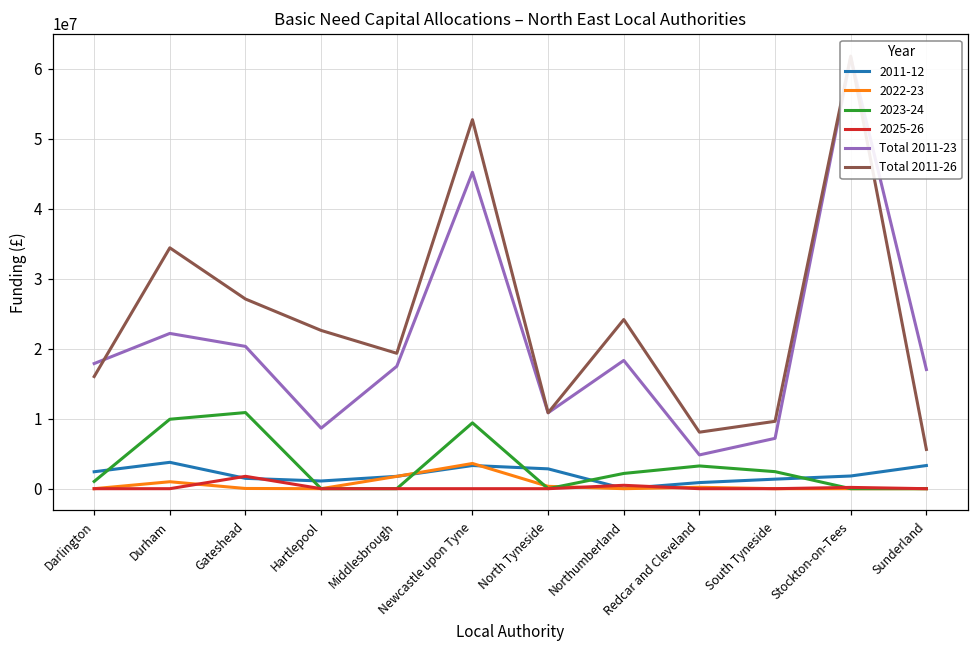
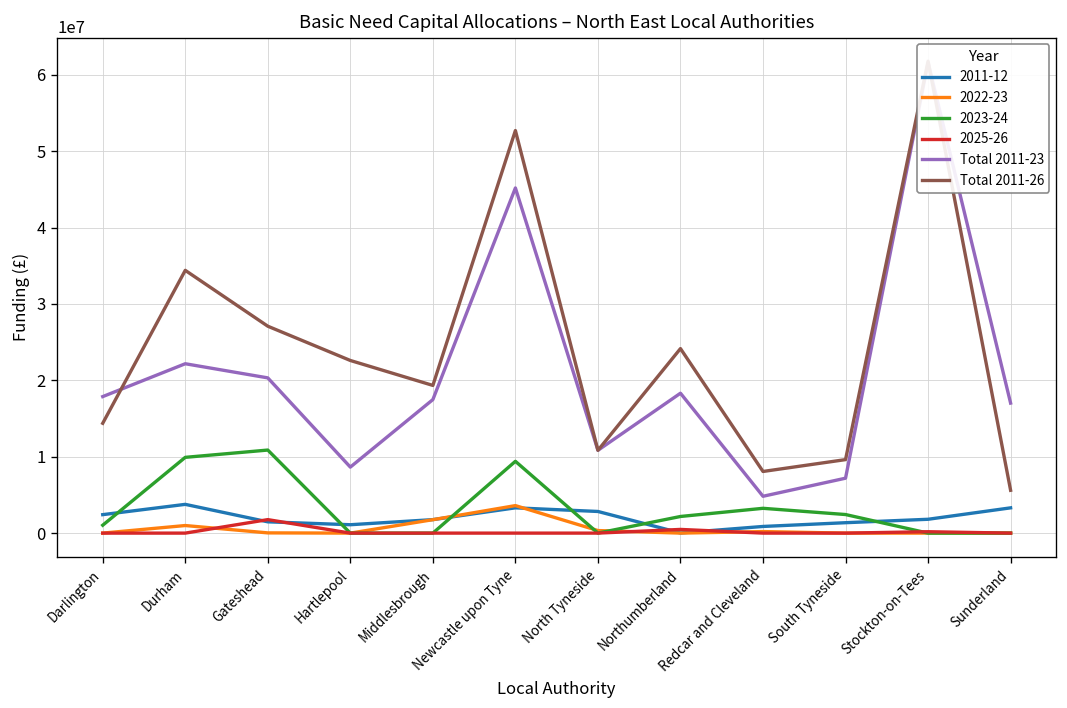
  {
    "2011-12": {
      "Darlington": 2000000,
      "Durham": 4000000,
      "Hartlepool": 1000000,
      "North Tyneside": 3000000,
      "Redcar and Cleveland": 1000000,
      "South Tyneside": 1000000,
      "Stockton-on-Tees": 2000000,
      "Sunderland": 3000000
    },
    "2022-23": {
      "Durham": 1000000,
      "Gateshead": 0
    },
    "2023-24": {
      "Darlington": 1000000,
      "Durham": 10000000,
      "Gateshead": 11000000,
      "Newcastle upon Tyne": 9000000,
      "Northumberland": 2000000,
      "Redcar and Cleveland": 3000000,
      "South Tyneside": 2000000
    },
    "2025-26": {
      "Durham": 0,
      "Newcastle upon Tyne": 0,
      "Northumberland": 0
    },
    "Total 2011-23": {
      "Darlington": 18000000,
      "Durham": 22000000,
      "Gateshead": 20000000,
      "Hartlepool": 9000000,
      "Middlesbrough": 17000000,
      "Newcastle upon Tyne": 45000000,
      "Northumberland": 18000000,
      "Redcar and Cleveland": 5000000,
      "South Tyneside": 7000000,
      "Sunderland": 17000000
    },
    "Total 2011-26": {
-     "Darlington": 16000000,
+     "Darlington": 14000000,
      "Durham": 34000000,
      "Gateshead": 27000000,
      "Hartlepool": 23000000,
      "Middlesbrough": 19000000,
      "Newcastle upon Tyne": 53000000,
      "Northumberland": 24000000,
      "Redcar and Cleveland": 8000000,
      "South Tyneside": 10000000,
      "Sunderland": 6000000
    }
  }
